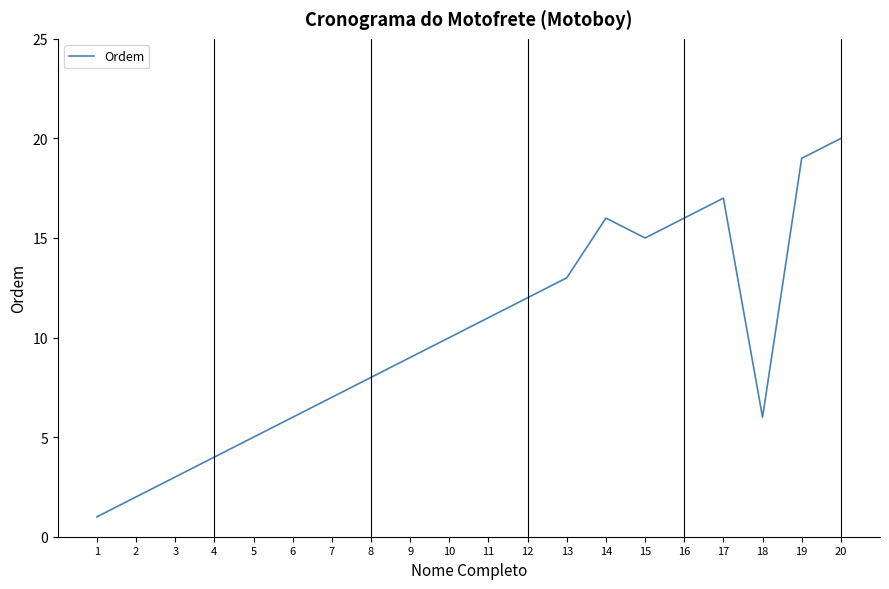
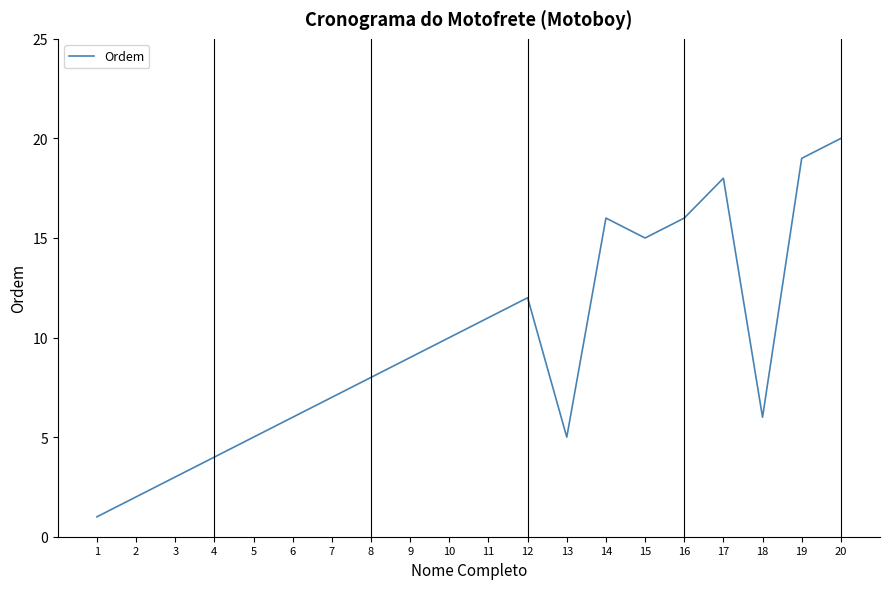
  {
    "1": 1,
    "2": 2,
    "3": 3,
    "4": 4,
    "5": 5,
    "6": 6,
    "7": 7,
    "8": 8,
    "9": 9,
    "10": 10,
    "11": 11,
    "12": 12,
-   "13": 13,
+   "13": 5,
    "14": 16,
    "15": 15,
    "16": 16,
-   "17": 17,
+   "17": 18,
    "18": 6,
    "19": 19,
    "20": 20
  }
